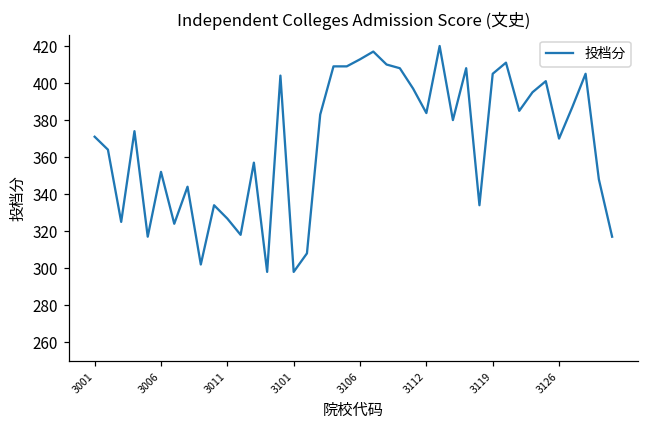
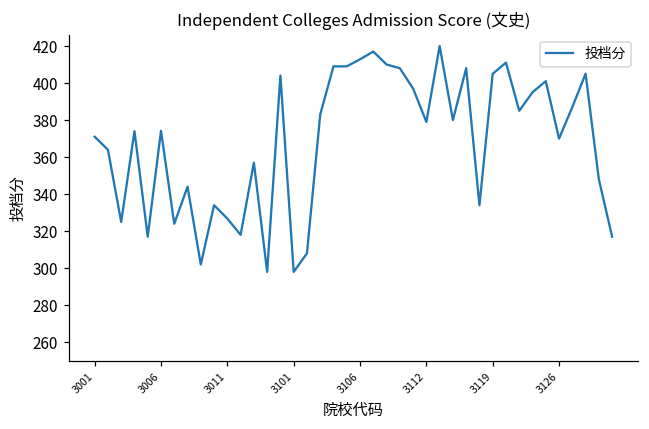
  {
    "3001": 371,
-   "3006": 352,
+   "3006": 374,
    "3011": 327,
    "3101": 298,
    "3106": 413,
-   "3112": 384,
+   "3112": 379,
    "3119": 405,
    "3126": 370
  }
